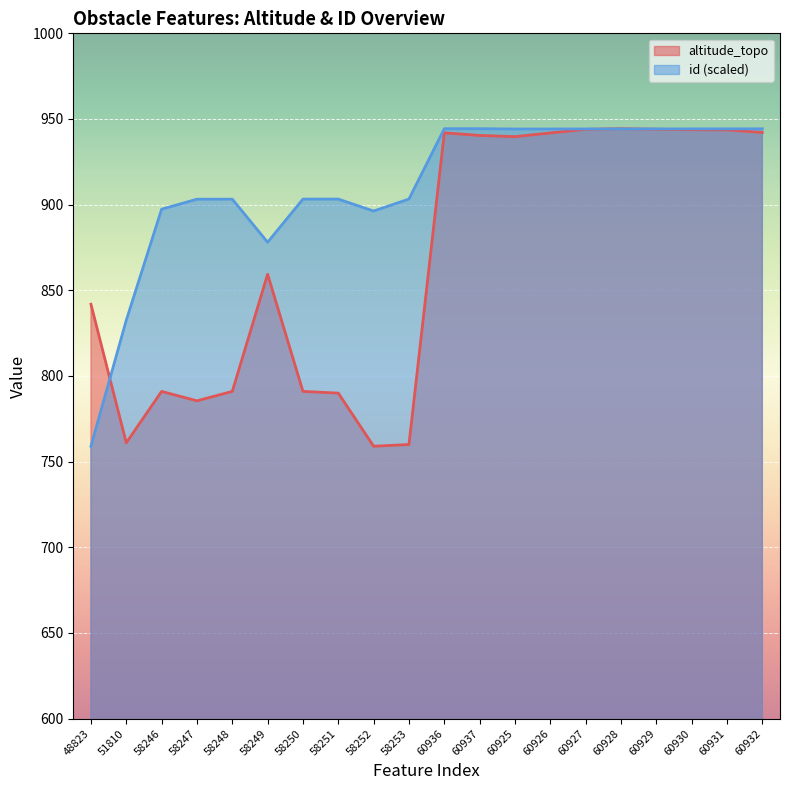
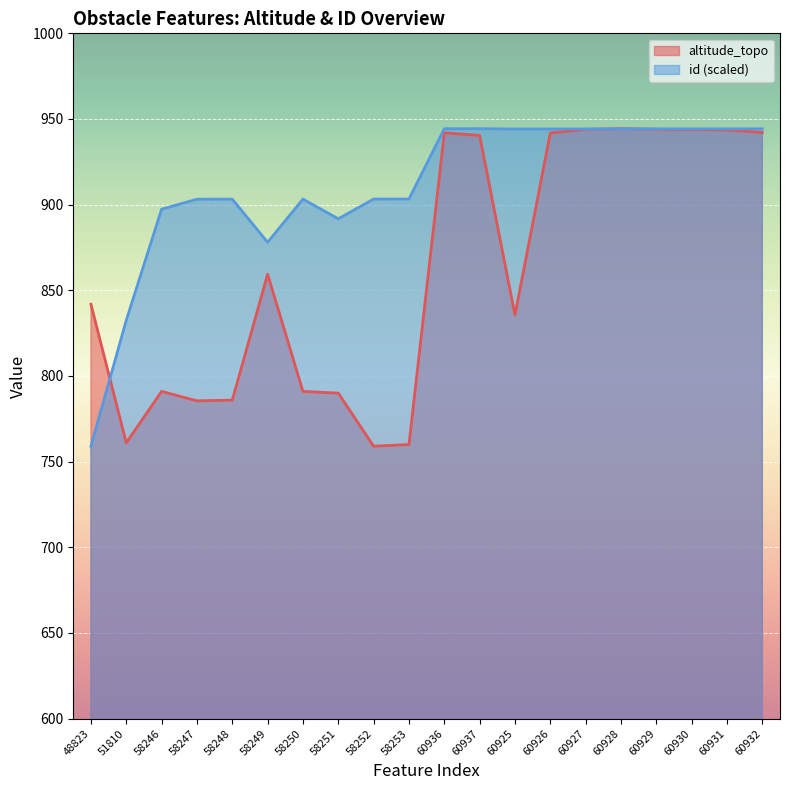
  {
    "altitude_topo": {
      "48823": 842,
      "51810": 761,
      "58246": 791,
      "58247": 786,
-     "58248": 791,
+     "58248": 786,
      "58249": 859,
      "58250": 791,
      "58251": 790,
      "58252": 759,
      "58253": 760,
      "60936": 942,
      "60937": 940,
-     "60925": 940,
+     "60925": 836,
      "60926": 942,
      "60932": 942
    },
    "id (scaled)": {
      "48823": 759,
      "51810": 833,
      "58246": 897,
      "58247": 903,
      "58248": 903,
      "58249": 878,
      "58250": 903,
-     "58251": 903,
-     "58252": 896,
+     "58251": 892,
+     "58252": 903,
      "58253": 903,
      "60936": 944,
      "60937": 944,
      "60925": 944,
      "60926": 944,
      "60932": 944
    }
  }
